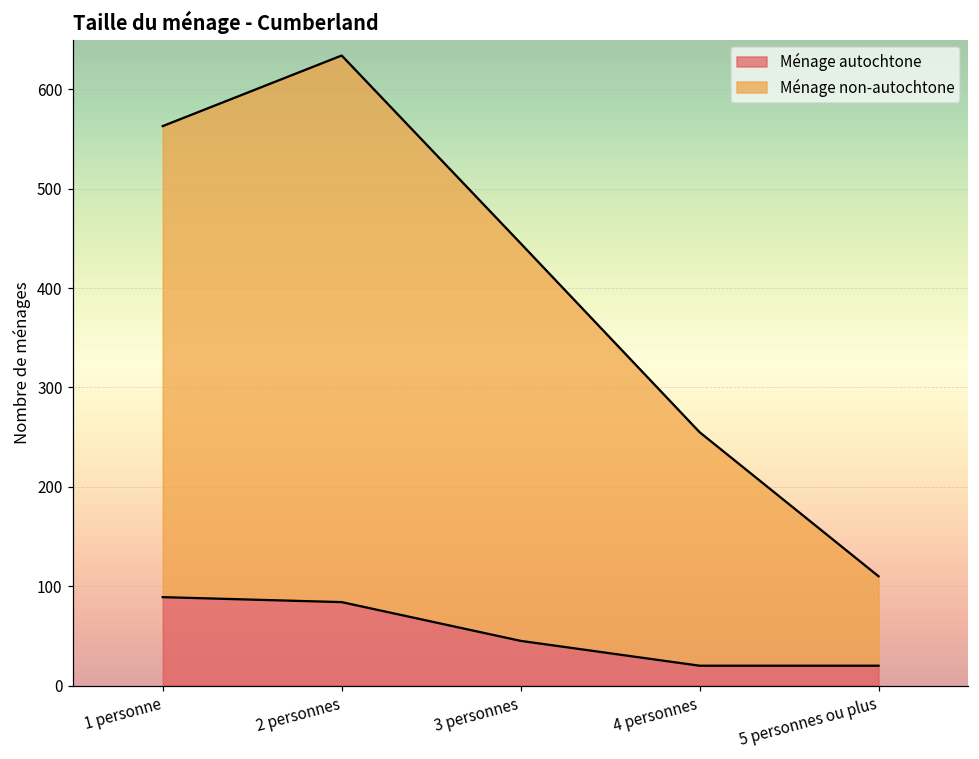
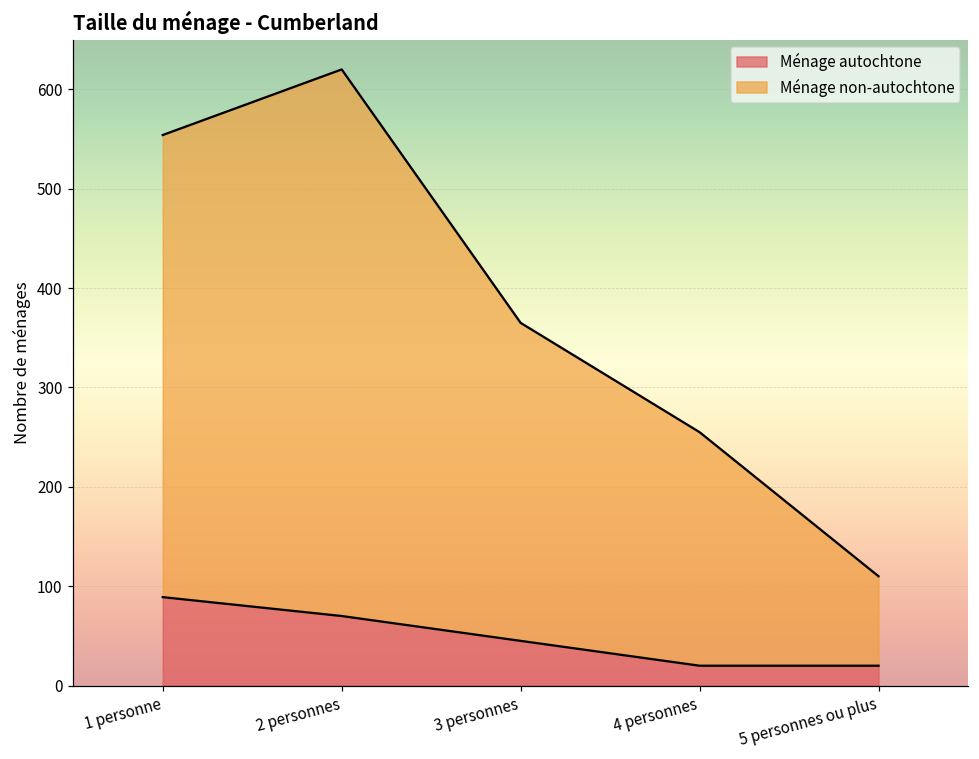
  {
    "Ménage autochtone": {
      "1 personne": 90,
-     "2 personnes": 80,
+     "2 personnes": 70,
      "3 personnes": 50,
      "4 personnes": 20,
      "5 personnes ou plus": 20
    },
    "Ménage non-autochtone": {
-     "1 personne": 474,
+     "1 personne": 465,
      "2 personnes": 550,
-     "3 personnes": 400,
+     "3 personnes": 320,
      "4 personnes": 240,
      "5 personnes ou plus": 90
    }
  }
